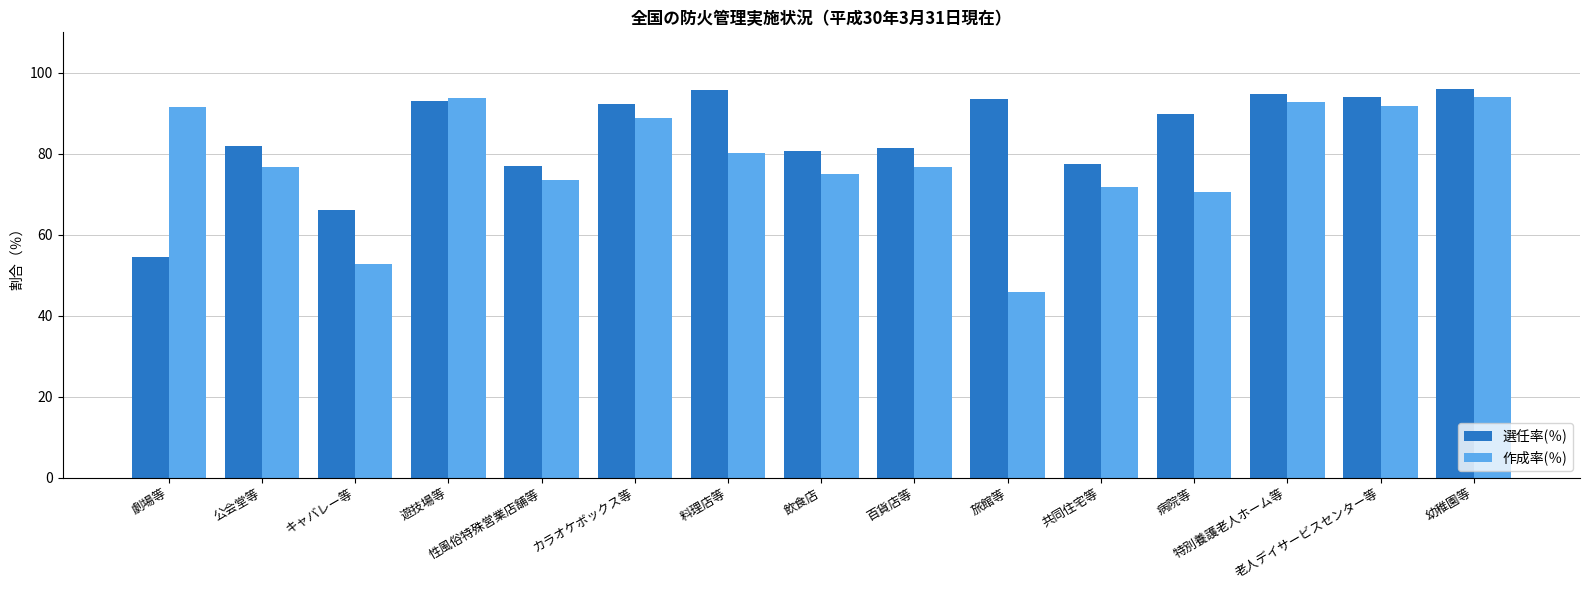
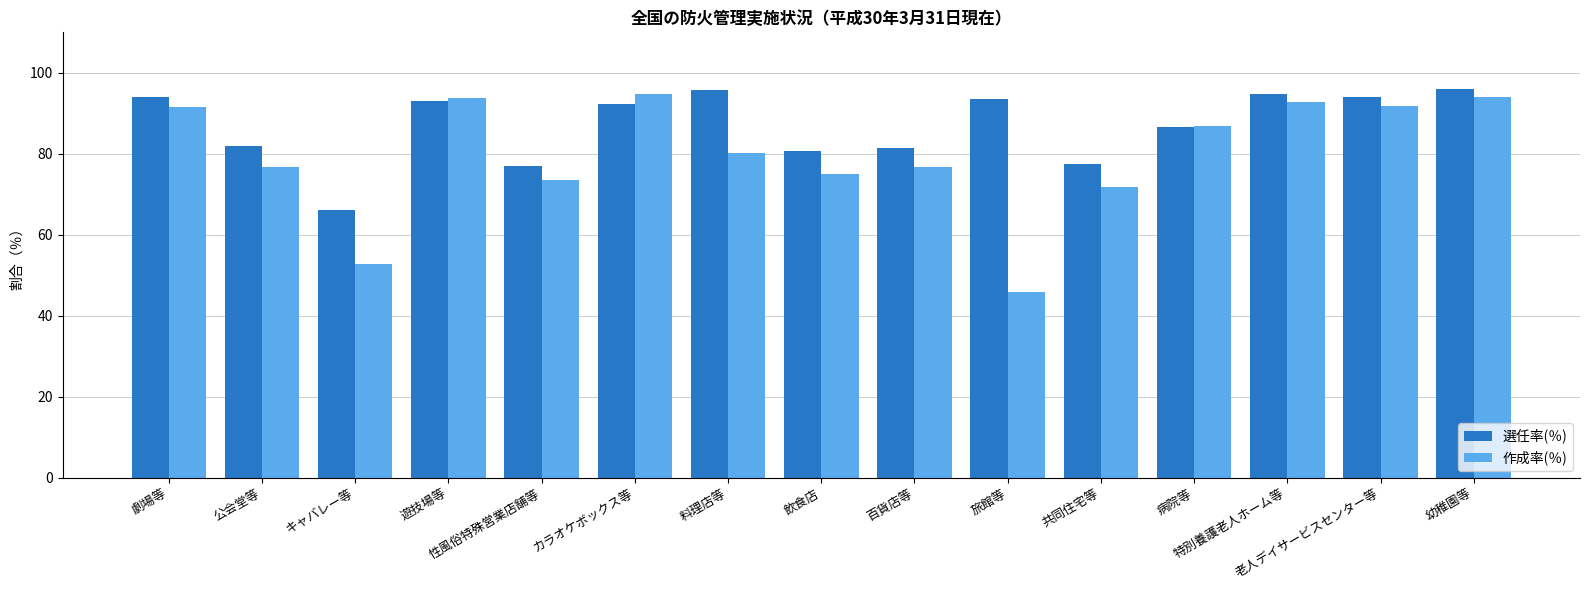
  {
    "選任率(％)": {
-     "劇場等": 55,
+     "劇場等": 94,
      "公会堂等": 82,
      "キャバレー等": 66,
      "遊技場等": 93,
      "性風俗特殊営業店舗等": 77,
      "カラオケボックス等": 92,
      "料理店等": 96,
      "飲食店": 81,
      "百貨店等": 81,
      "旅館等": 94,
      "共同住宅等": 77,
-     "病院等": 90,
+     "病院等": 87,
      "特別養護老人ホーム等": 95,
      "老人デイサービスセンター等": 94,
      "幼稚園等": 96
    },
    "作成率(％)": {
      "劇場等": 92,
      "公会堂等": 77,
      "キャバレー等": 53,
      "遊技場等": 94,
      "性風俗特殊営業店舗等": 73,
-     "カラオケボックス等": 89,
+     "カラオケボックス等": 95,
      "料理店等": 80,
      "飲食店": 75,
      "百貨店等": 77,
      "旅館等": 46,
      "共同住宅等": 72,
-     "病院等": 71,
+     "病院等": 87,
      "特別養護老人ホーム等": 93,
      "老人デイサービスセンター等": 92,
      "幼稚園等": 94
    }
  }
